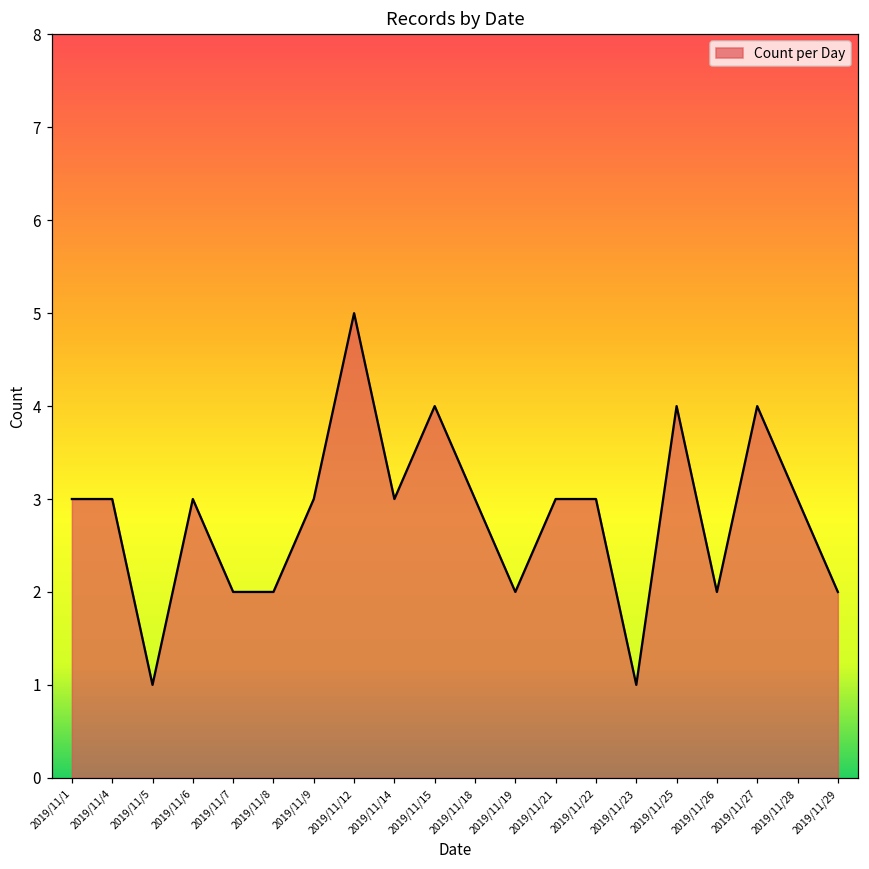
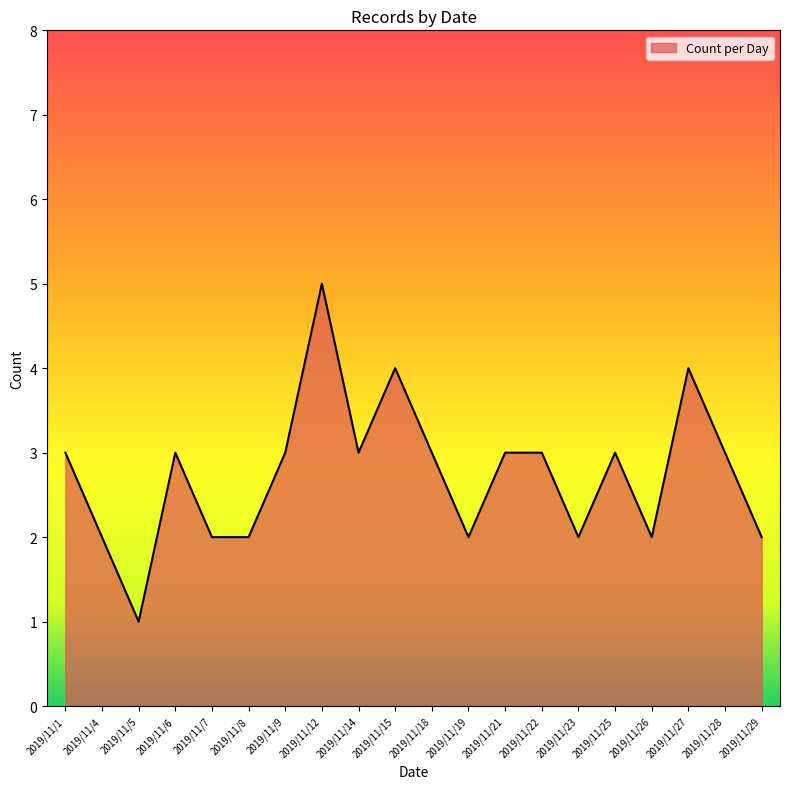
  {
    "2019/11/1": 3,
-   "2019/11/4": 3,
+   "2019/11/4": 2,
    "2019/11/5": 1,
    "2019/11/6": 3,
    "2019/11/7": 2,
    "2019/11/8": 2,
    "2019/11/9": 3,
    "2019/11/12": 5,
    "2019/11/14": 3,
    "2019/11/15": 4,
    "2019/11/18": 3,
    "2019/11/19": 2,
    "2019/11/21": 3,
    "2019/11/22": 3,
-   "2019/11/23": 1,
-   "2019/11/25": 4,
+   "2019/11/23": 2,
+   "2019/11/25": 3,
    "2019/11/26": 2,
    "2019/11/27": 4,
    "2019/11/28": 3,
    "2019/11/29": 2
  }
